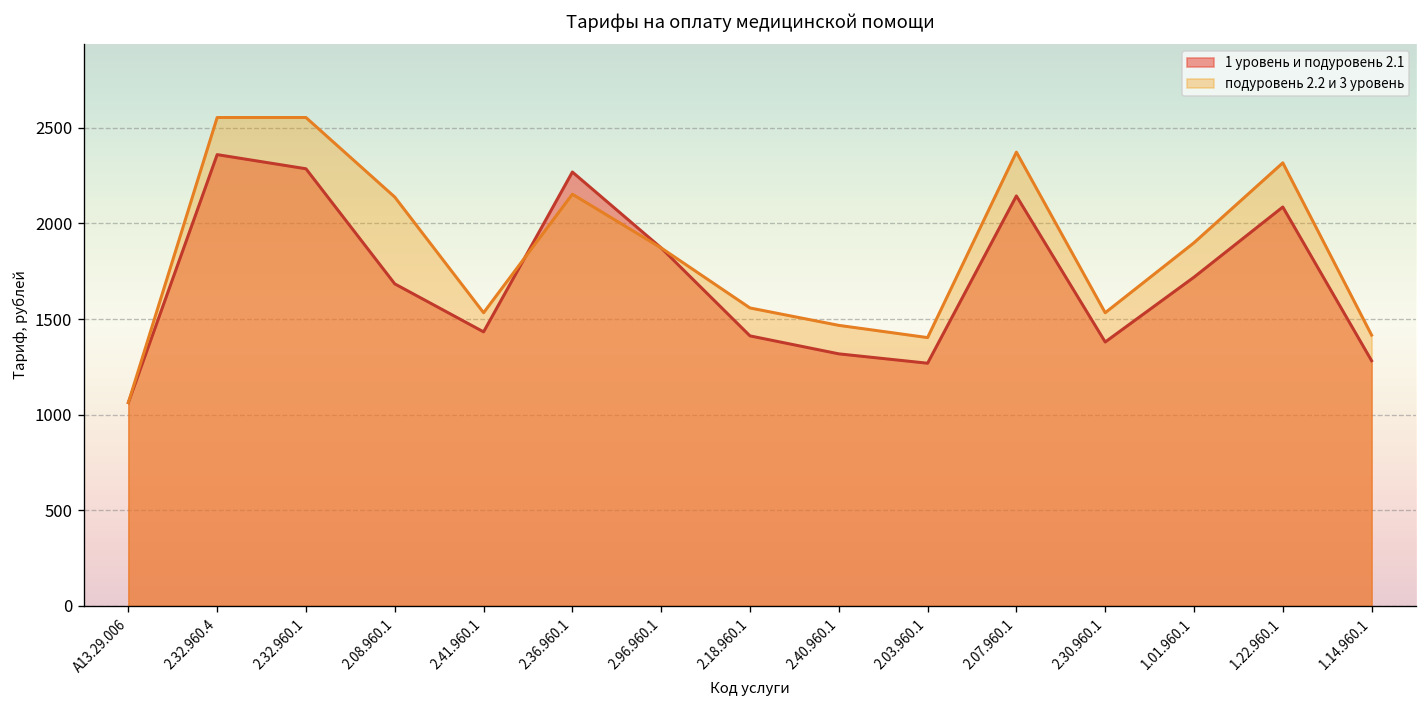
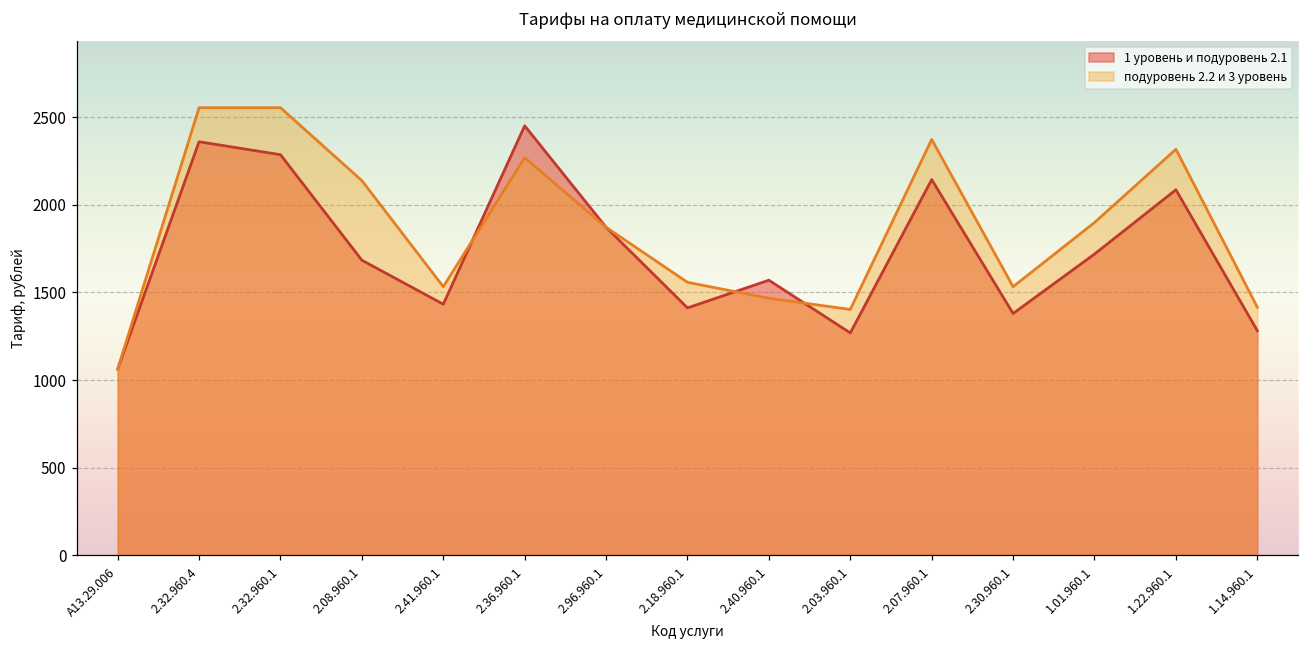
  {
    "1 уровень и подуровень 2.1": {
      "2.32.960.4": 2360,
      "2.32.960.1": 2290,
      "2.08.960.1": 1680,
      "2.41.960.1": 1430,
-     "2.36.960.1": 2270,
+     "2.36.960.1": 2450,
      "2.18.960.1": 1410,
-     "2.40.960.1": 1320,
+     "2.40.960.1": 1570,
      "2.03.960.1": 1270,
      "2.07.960.1": 2140,
      "2.30.960.1": 1380,
      "1.01.960.1": 1720,
      "1.22.960.1": 2090,
      "1.14.960.1": 1280
    },
    "подуровень 2.2 и 3 уровень": {
      "2.32.960.4": 2550,
      "2.32.960.1": 2550,
      "2.08.960.1": 2140,
      "2.41.960.1": 1530,
-     "2.36.960.1": 2150,
+     "2.36.960.1": 2270,
      "2.18.960.1": 1560,
      "2.40.960.1": 1470,
      "2.03.960.1": 1400,
      "2.07.960.1": 2370,
      "2.30.960.1": 1530,
      "1.01.960.1": 1900,
      "1.22.960.1": 2320,
      "1.14.960.1": 1420
    }
  }
